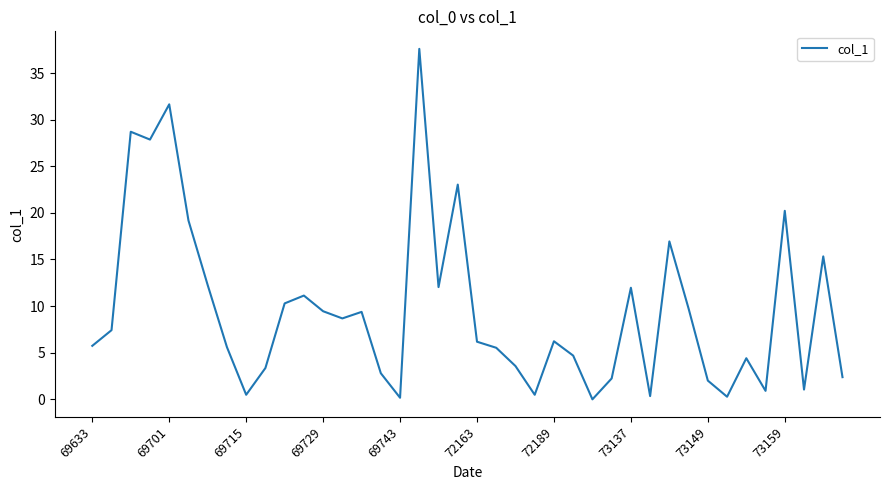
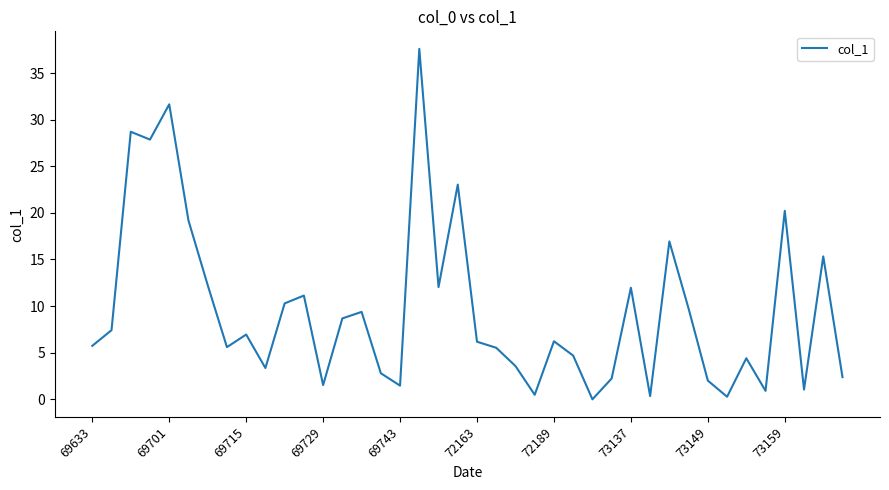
  {
    "69633": 6,
    "69701": 32,
-   "69715": 0,
-   "69729": 9,
-   "69743": 0,
+   "69715": 7,
+   "69729": 2,
+   "69743": 1,
    "72163": 6,
    "72189": 6,
    "73137": 12,
    "73149": 2,
    "73159": 20
  }
